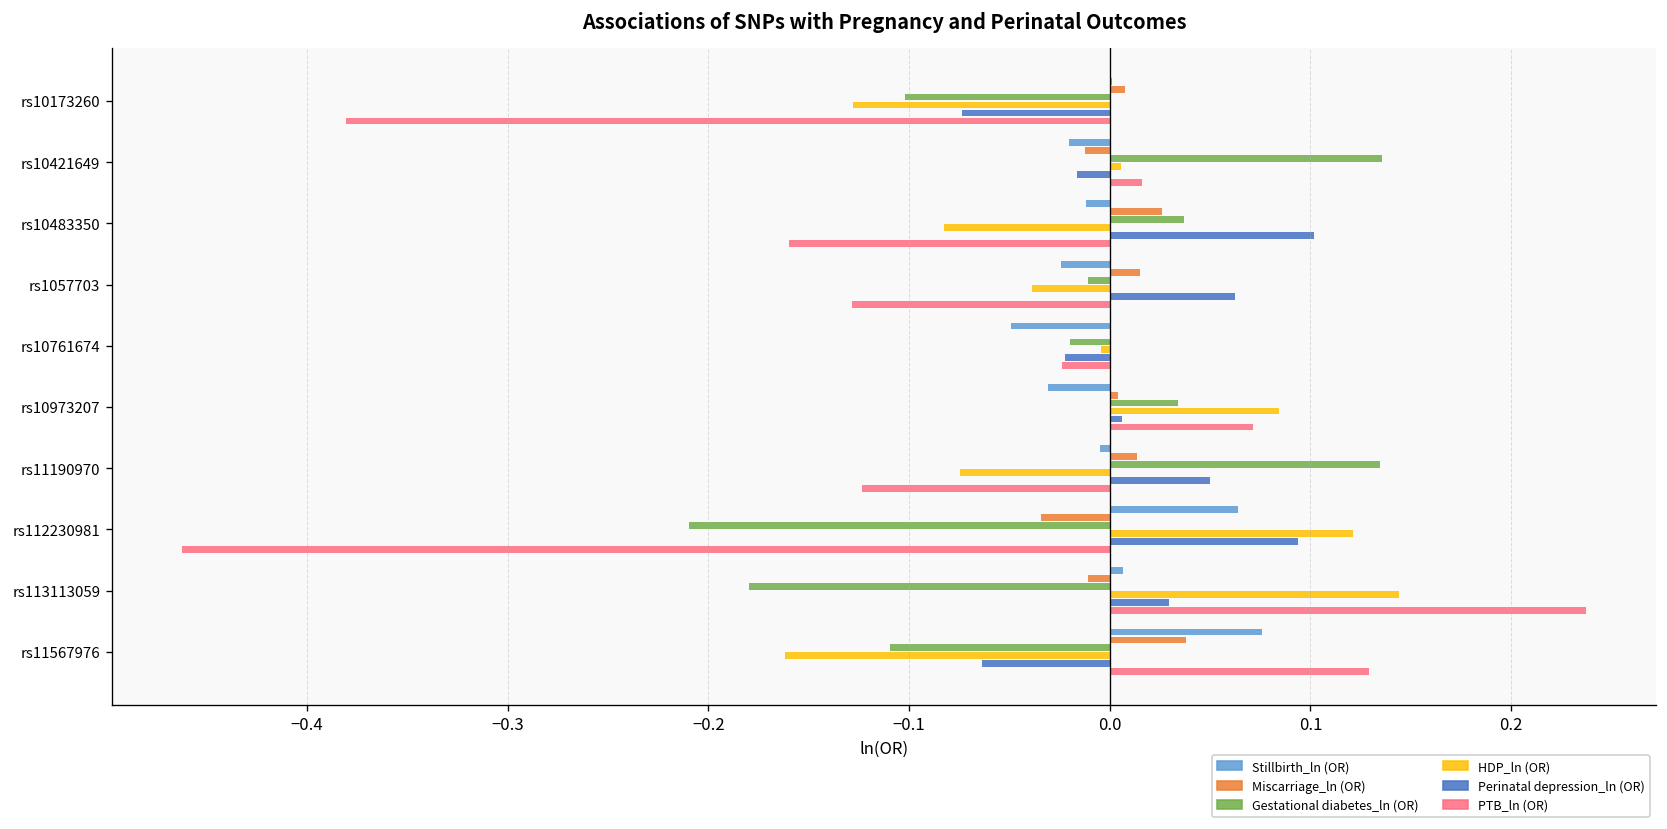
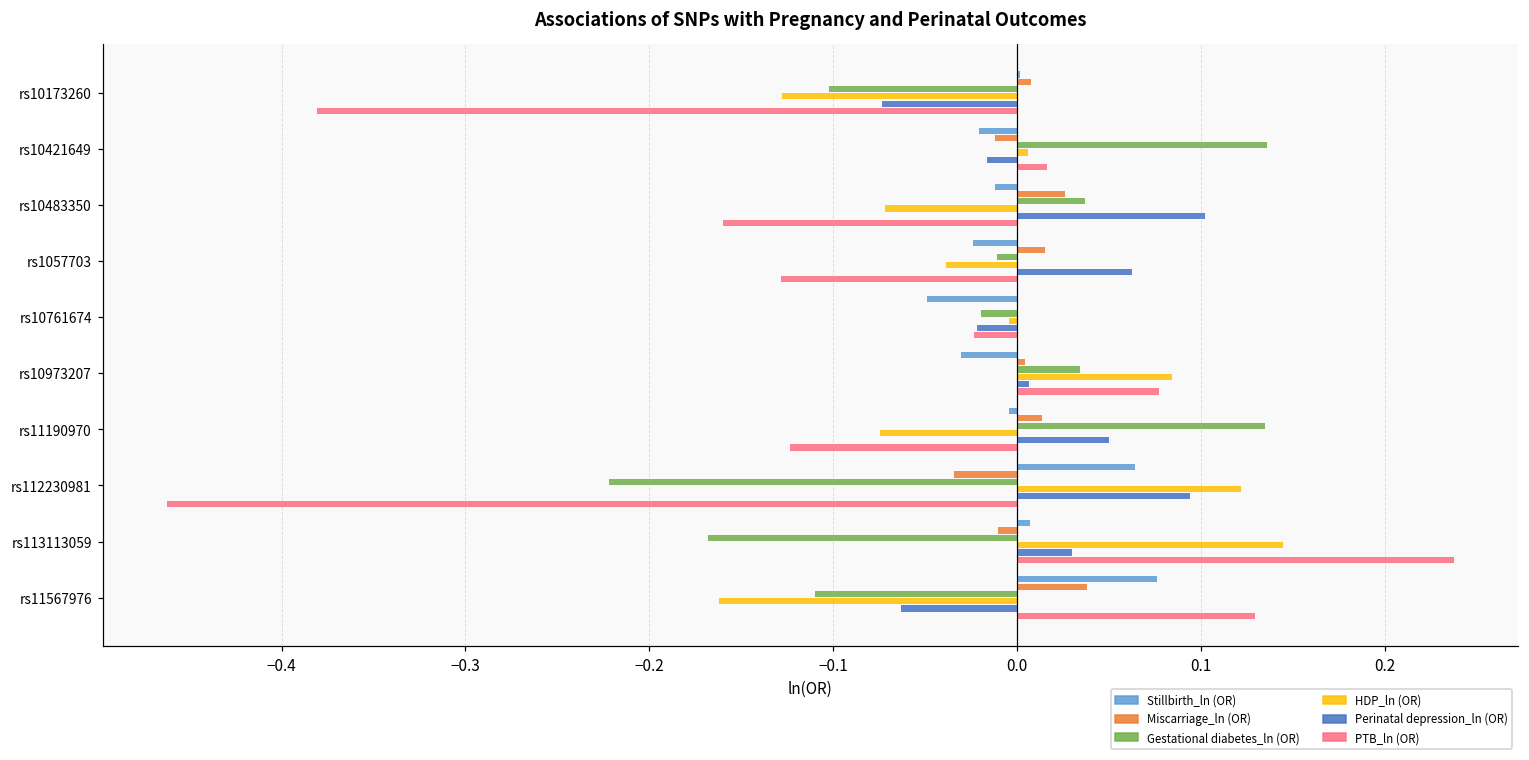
  {
    "Miscarriage_ln (OR)": {
      "rs10173260": 0.008,
      "rs10421649": -0.012,
      "rs10483350": 0.026,
      "rs1057703": 0.015,
      "rs10973207": 0.004,
      "rs11190970": 0.013,
      "rs112230981": -0.034,
      "rs113113059": -0.011,
      "rs11567976": 0.038
    },
    "Gestational diabetes_ln (OR)": {
      "rs10173260": -0.102,
      "rs10421649": 0.136,
      "rs10483350": 0.037,
      "rs1057703": -0.011,
      "rs10761674": -0.020,
      "rs10973207": 0.034,
      "rs11190970": 0.135,
-     "rs112230981": -0.210,
-     "rs113113059": -0.180,
+     "rs112230981": -0.222,
+     "rs113113059": -0.168,
      "rs11567976": -0.110
    },
    "HDP_ln (OR)": {
      "rs10173260": -0.128,
      "rs10421649": 0.006,
-     "rs10483350": -0.082,
+     "rs10483350": -0.072,
      "rs1057703": -0.039,
      "rs10761674": -0.004,
      "rs10973207": 0.084,
      "rs11190970": -0.074,
      "rs112230981": 0.121,
      "rs113113059": 0.144,
      "rs11567976": -0.162
    },
    "PTB_ln (OR)": {
      "rs10173260": -0.381,
      "rs10421649": 0.016,
      "rs10483350": -0.160,
      "rs1057703": -0.129,
      "rs10761674": -0.024,
-     "rs10973207": 0.071,
+     "rs10973207": 0.077,
      "rs11190970": -0.124,
      "rs112230981": -0.462,
      "rs113113059": 0.237,
      "rs11567976": 0.129
    }
  }
